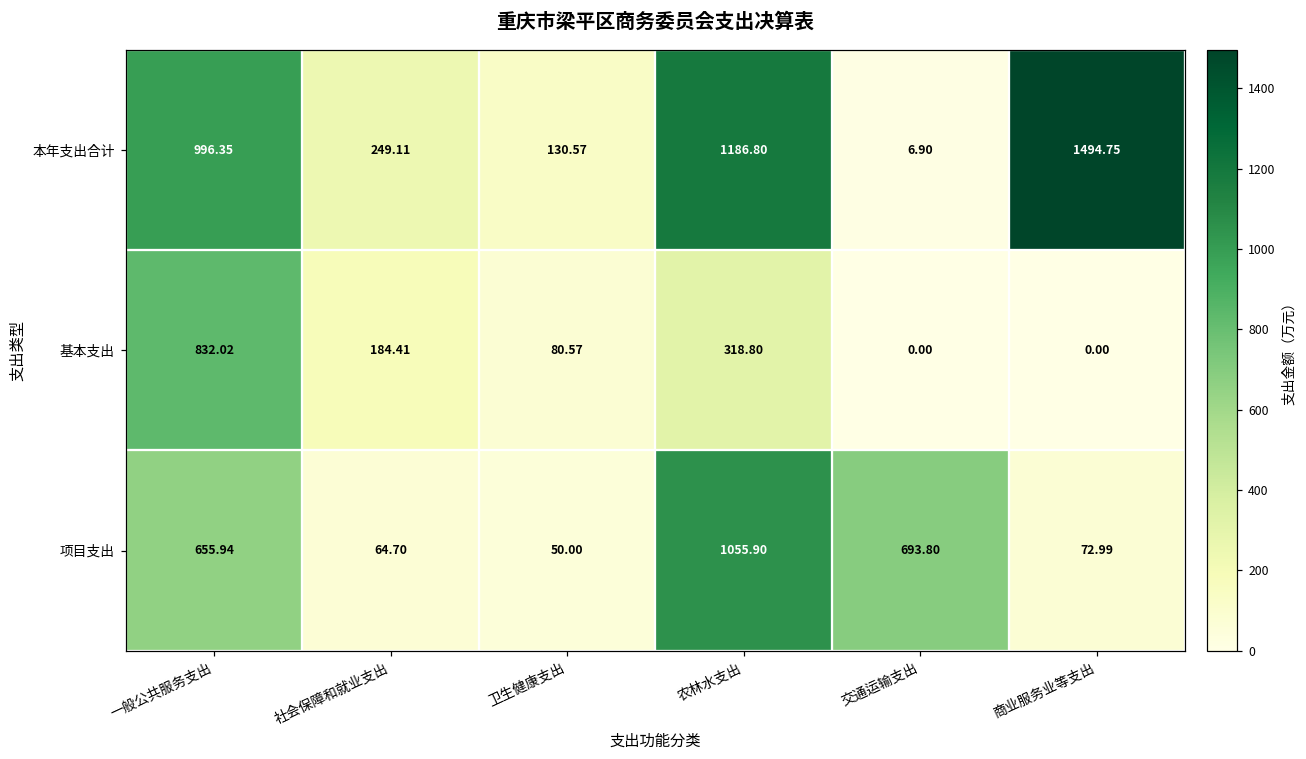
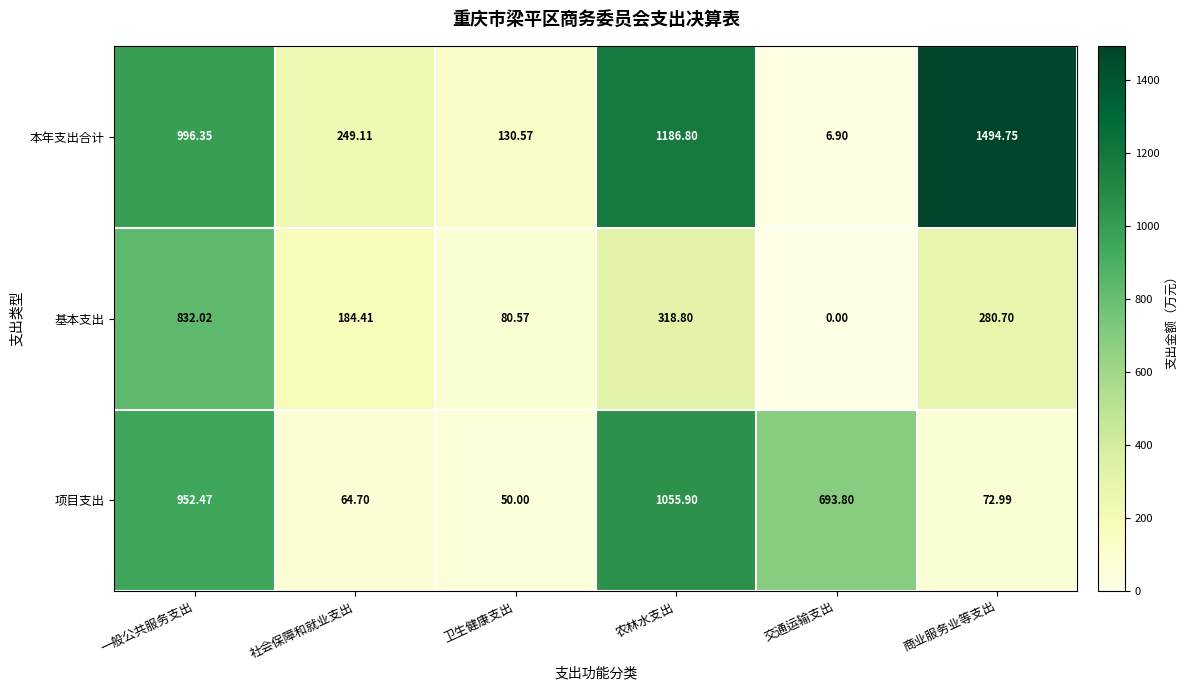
  {
    "本年支出合计": {
      "一般公共服务支出": 996.35,
      "社会保障和就业支出": 249.11,
      "卫生健康支出": 130.57,
      "农林水支出": 1186.80,
      "交通运输支出": 6.90,
      "商业服务业等支出": 1494.75
    },
    "基本支出": {
      "一般公共服务支出": 832.02,
      "社会保障和就业支出": 184.41,
      "卫生健康支出": 80.57,
      "农林水支出": 318.80,
      "交通运输支出": 0.00,
-     "商业服务业等支出": 0.00
+     "商业服务业等支出": 280.70
    },
    "项目支出": {
-     "一般公共服务支出": 655.94,
+     "一般公共服务支出": 952.47,
      "社会保障和就业支出": 64.70,
      "卫生健康支出": 50.00,
      "农林水支出": 1055.90,
      "交通运输支出": 693.80,
      "商业服务业等支出": 72.99
    }
  }
